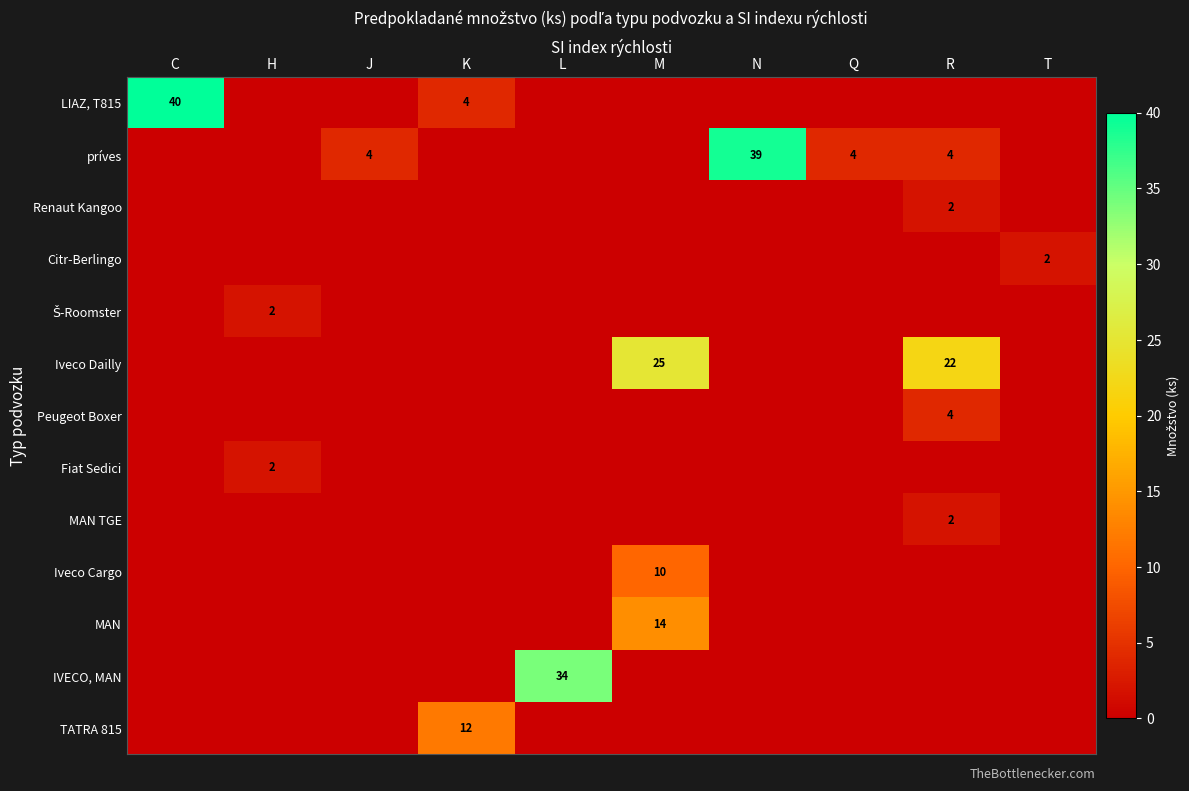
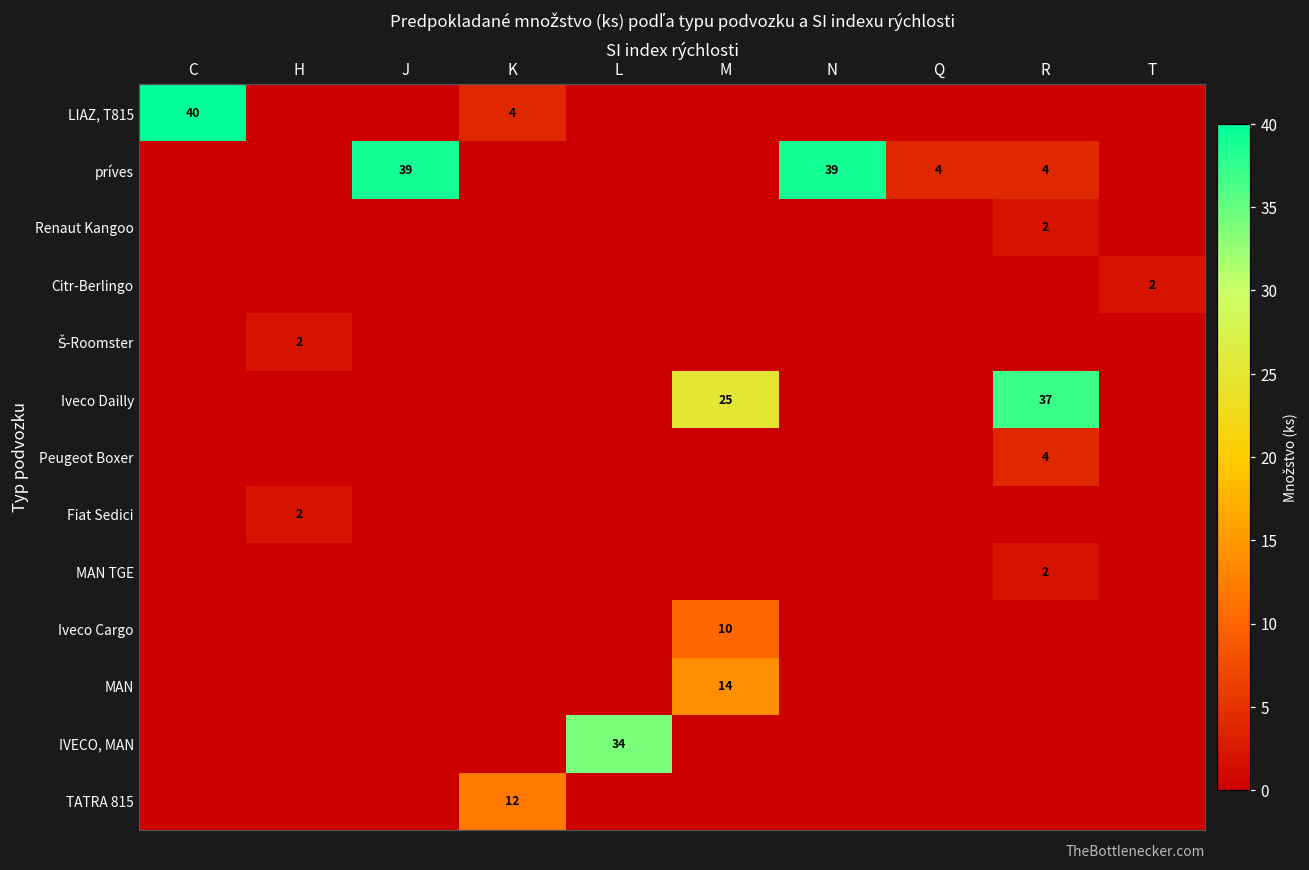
  {
    "LIAZ, T815": {
      "C": 40,
      "K": 4
    },
    "príves": {
-     "J": 4,
+     "J": 39,
      "N": 39,
      "Q": 4,
      "R": 4
    },
    "Renaut Kangoo": {
      "R": 2
    },
    "Citr-Berlingo": {
      "T": 2
    },
    "Š-Roomster": {
      "H": 2
    },
    "Iveco Dailly": {
      "M": 25,
-     "R": 22
+     "R": 37
    },
    "Peugeot Boxer": {
      "R": 4
    },
    "Fiat Sedici": {
      "H": 2
    },
    "MAN TGE": {
      "R": 2
    },
    "Iveco Cargo": {
      "M": 10
    },
    "MAN": {
      "M": 14
    },
    "IVECO, MAN": {
      "L": 34
    },
    "TATRA 815": {
      "K": 12
    }
  }
